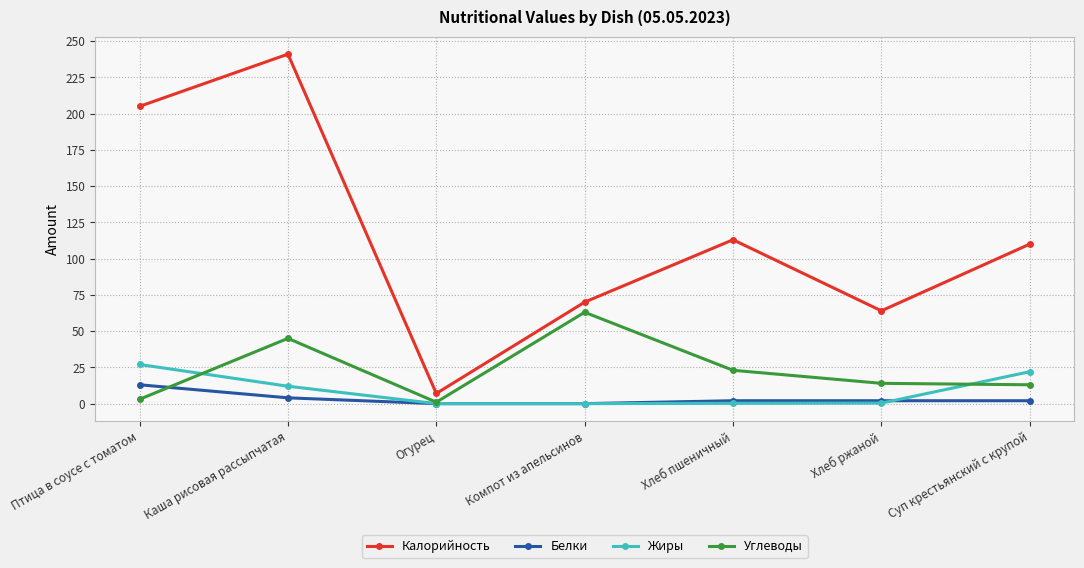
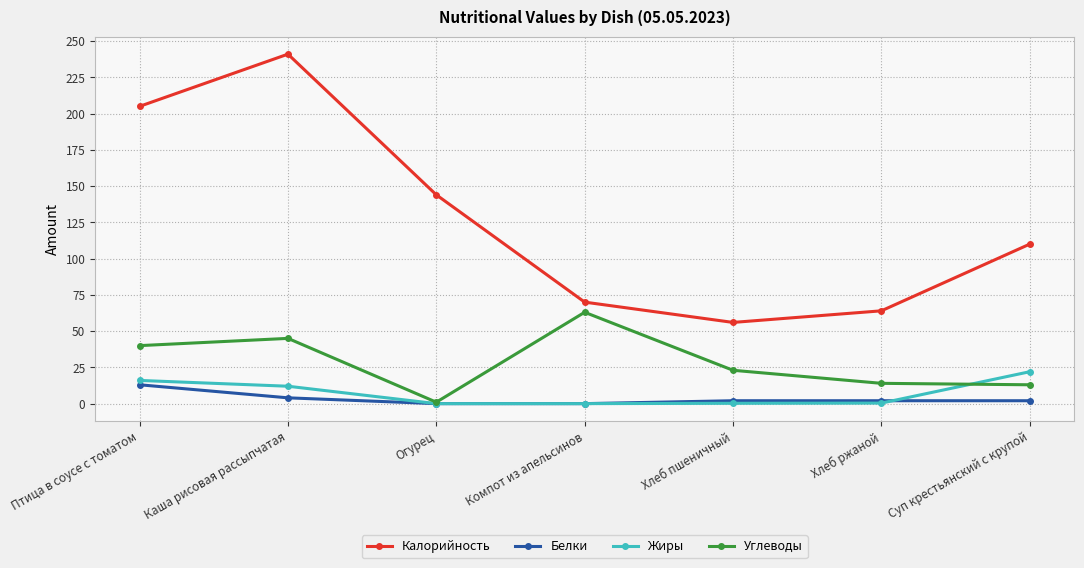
  {
    "Калорийность": {
      "Птица в соусе с томатом": 205,
      "Каша рисовая рассыпчатая": 241,
-     "Огурец": 7,
+     "Огурец": 144,
      "Компот из апельсинов": 70,
-     "Хлеб пшеничный": 113,
+     "Хлеб пшеничный": 56,
      "Хлеб ржаной": 64,
      "Суп крестьянский с крупой": 110
    },
    "Белки": {
      "Птица в соусе с томатом": 13,
      "Каша рисовая рассыпчатая": 4,
      "Хлеб пшеничный": 2,
      "Суп крестьянский с крупой": 2
    },
    "Жиры": {
-     "Птица в соусе с томатом": 27,
+     "Птица в соусе с томатом": 16,
      "Каша рисовая рассыпчатая": 12,
      "Хлеб пшеничный": 0,
      "Суп крестьянский с крупой": 22
    },
    "Углеводы": {
-     "Птица в соусе с томатом": 3,
+     "Птица в соусе с томатом": 40,
      "Каша рисовая рассыпчатая": 45,
      "Компот из апельсинов": 63,
      "Хлеб пшеничный": 23,
      "Хлеб ржаной": 14,
      "Суп крестьянский с крупой": 13
    }
  }
